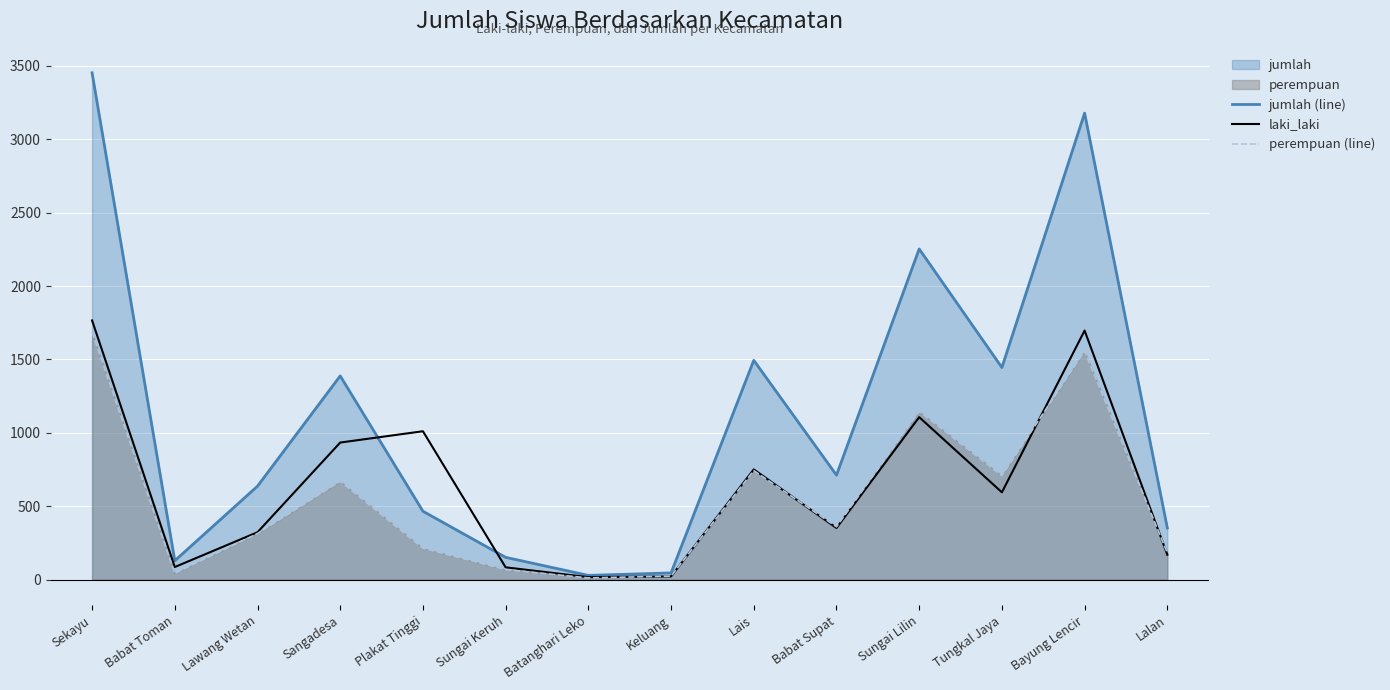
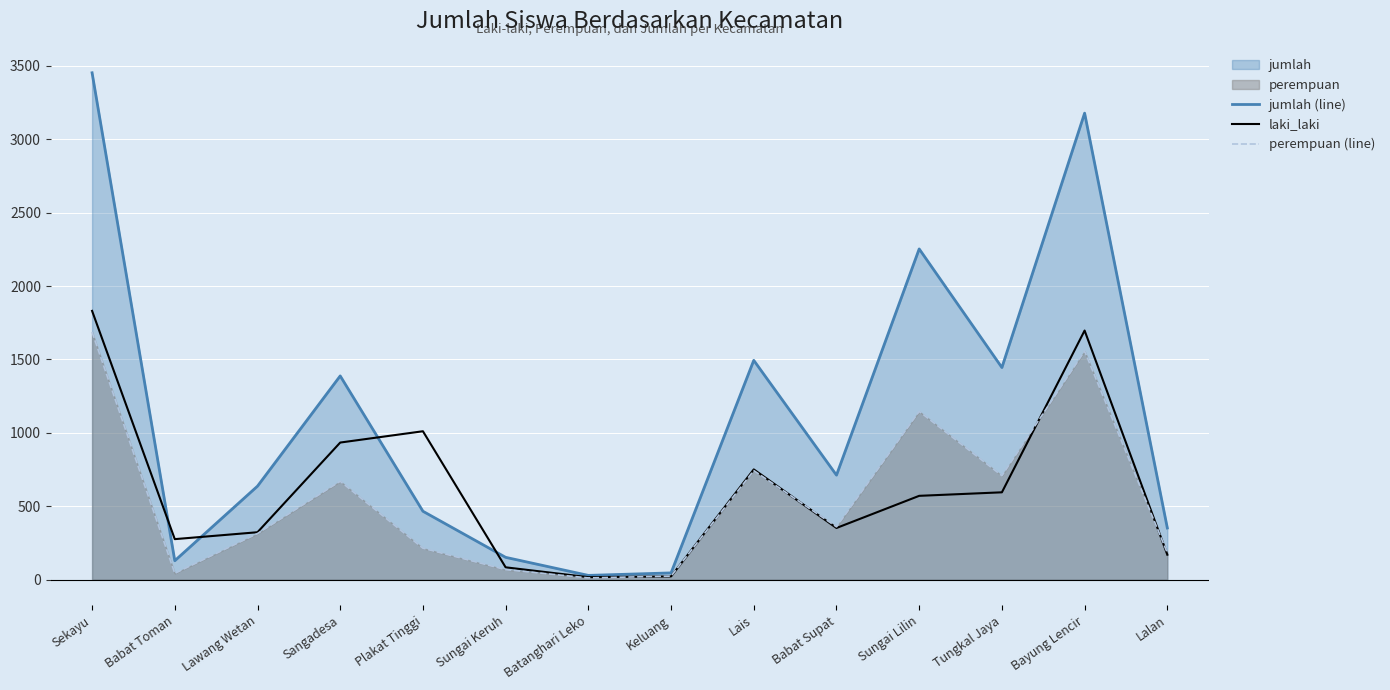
  {
    "laki_laki": {
-     "Sekayu": 1770,
-     "Babat Toman": 90,
+     "Sekayu": 1830,
+     "Babat Toman": 280,
      "Sangadesa": 930,
      "Plakat Tinggi": 1010,
-     "Sungai Lilin": 1110,
+     "Sungai Lilin": 570,
      "Tungkal Jaya": 600,
      "Bayung Lencir": 1700
    }
  }
